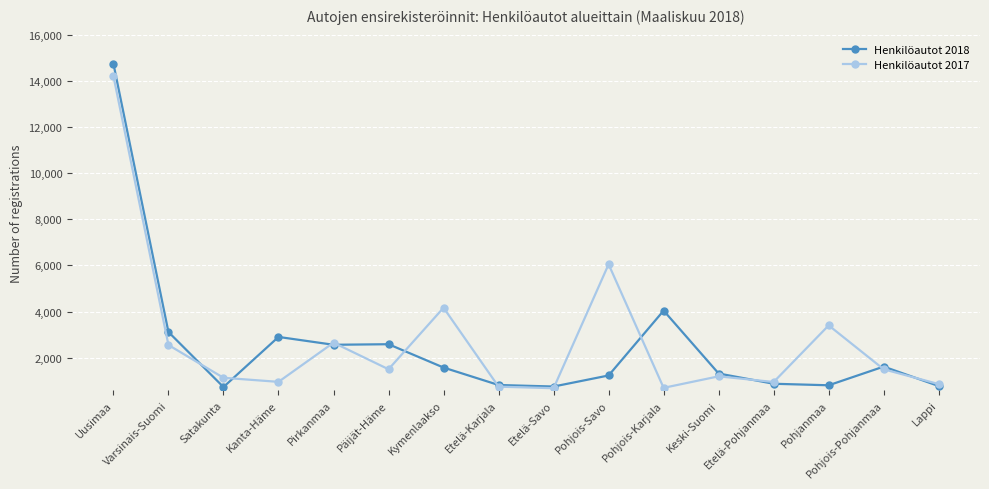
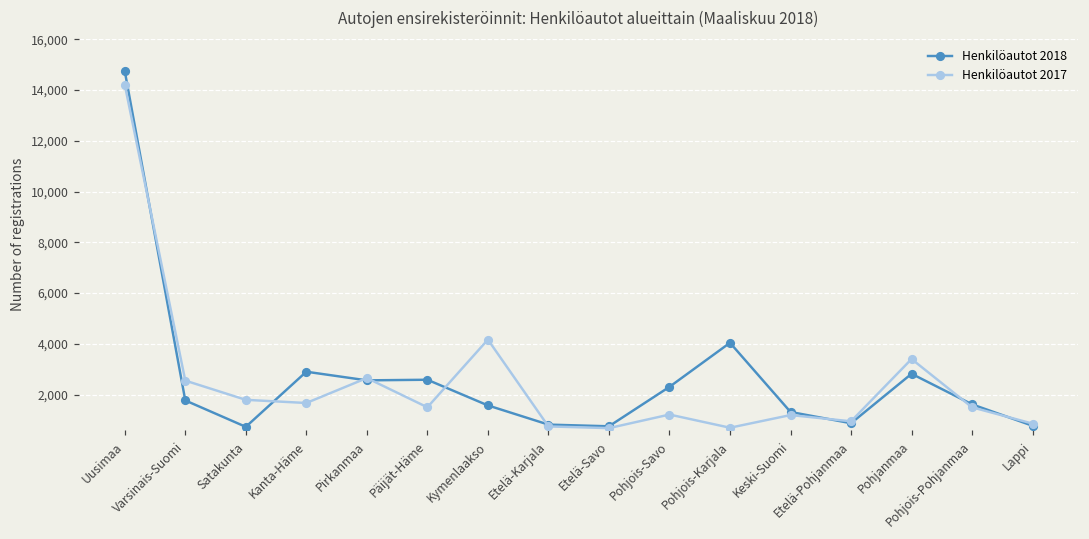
  {
    "Henkilöautot 2018": {
      "Uusimaa": "14,700",
-     "Varsinais-Suomi": "3,100",
+     "Varsinais-Suomi": "1,800",
      "Satakunta": "700",
      "Kanta-Häme": "2,900",
      "Päijät-Häme": "2,600",
      "Kymenlaakso": "1,600",
-     "Pohjois-Savo": "1,200",
+     "Pohjois-Savo": "2,300",
      "Pohjois-Karjala": "4,000",
      "Keski-Suomi": "1,300",
-     "Pohjanmaa": "800",
+     "Pohjanmaa": "2,800",
      "Pohjois-Pohjanmaa": "1,600"
    },
    "Henkilöautot 2017": {
      "Uusimaa": "14,200",
      "Varsinais-Suomi": "2,600",
-     "Satakunta": "1,100",
-     "Kanta-Häme": "1,000",
+     "Satakunta": "1,800",
+     "Kanta-Häme": "1,700",
      "Päijät-Häme": "1,500",
      "Kymenlaakso": "4,200",
-     "Pohjois-Savo": "6,100",
+     "Pohjois-Savo": "1,200",
      "Pohjois-Karjala": "700",
      "Keski-Suomi": "1,200",
      "Pohjanmaa": "3,400",
      "Pohjois-Pohjanmaa": "1,500"
    }
  }
